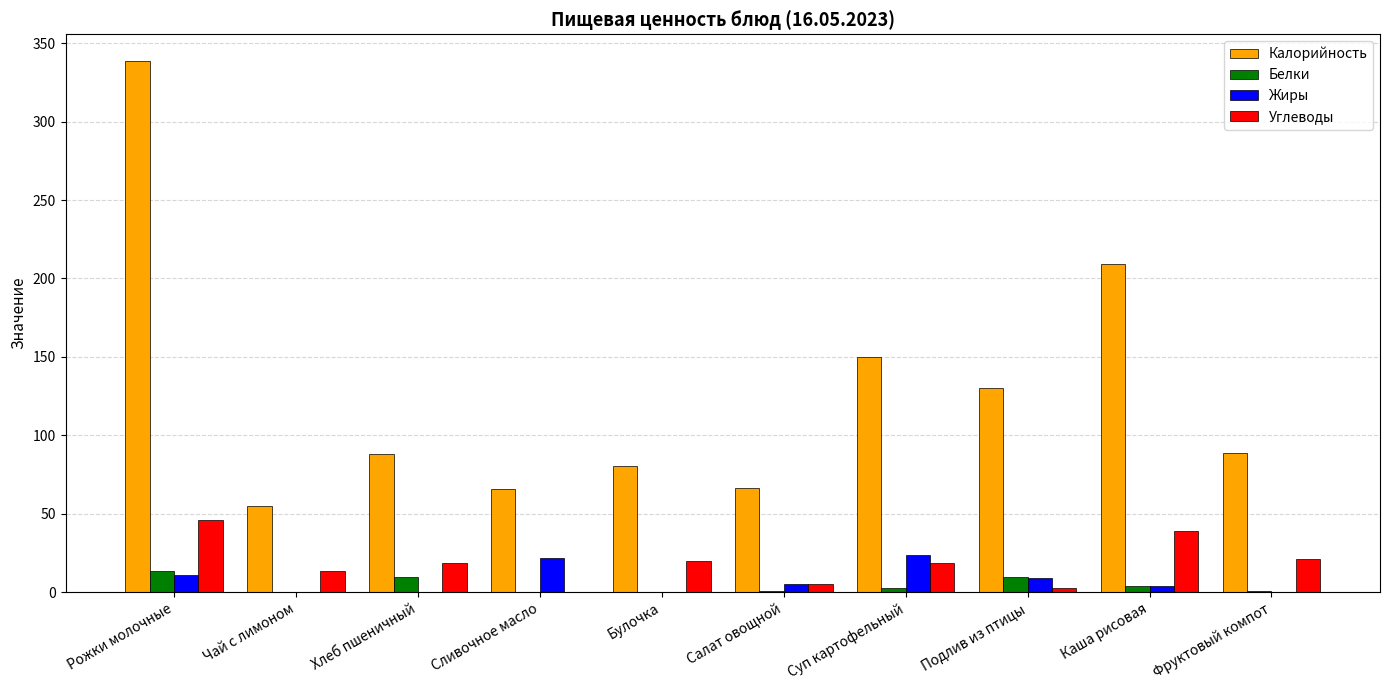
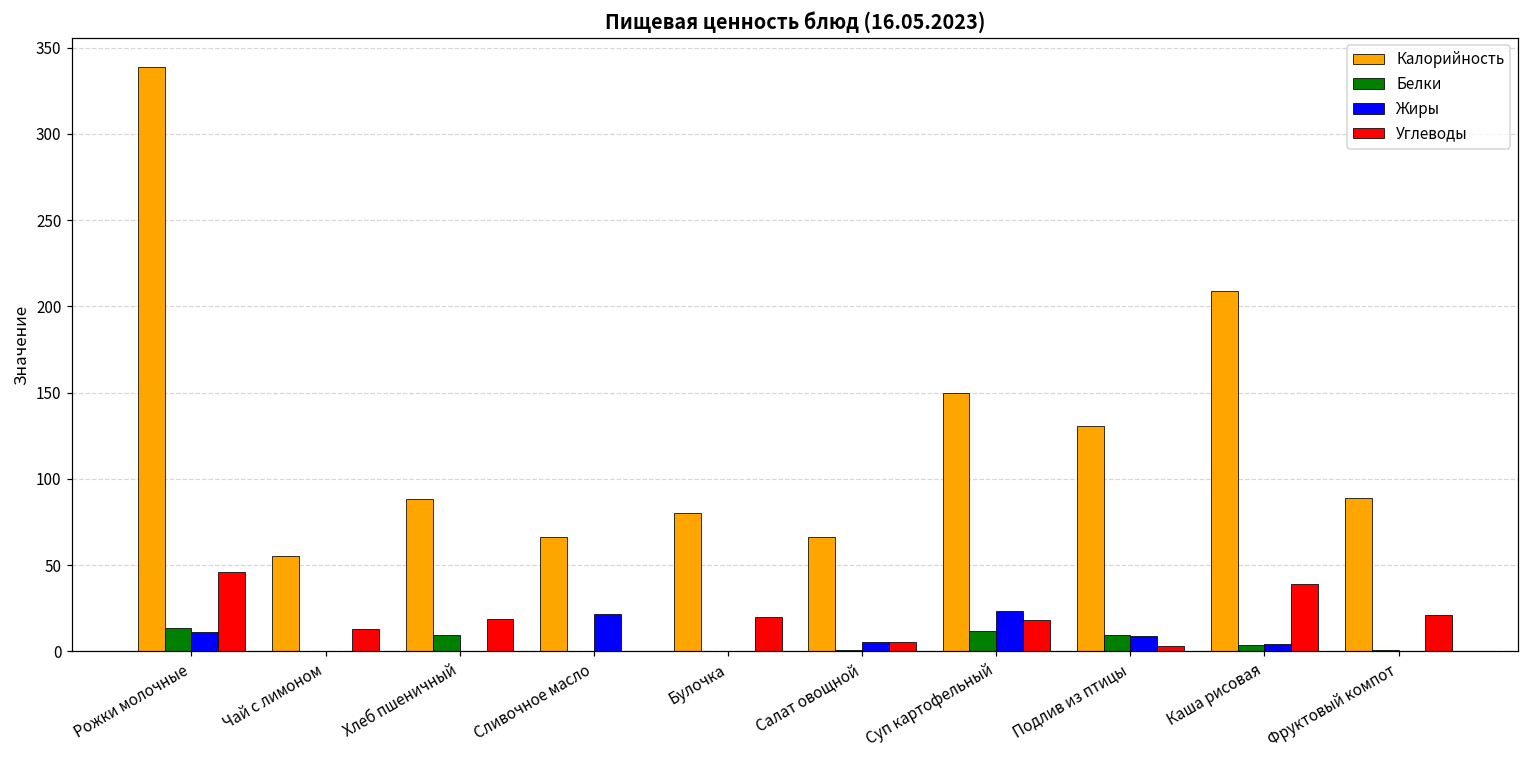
  {
    "Калорийность": {
      "Рожки молочные": 339,
      "Чай с лимоном": 55,
      "Хлеб пшеничный": 88,
      "Сливочное масло": 66,
      "Булочка": 80,
      "Салат овощной": 66,
      "Суп картофельный": 150,
      "Подлив из птицы": 130,
      "Каша рисовая": 209,
      "Фруктовый компот": 89
    },
    "Белки": {
      "Рожки молочные": 14,
      "Хлеб пшеничный": 9,
-     "Суп картофельный": 3,
+     "Суп картофельный": 12,
      "Подлив из птицы": 10,
      "Каша рисовая": 4
    },
    "Жиры": {
      "Рожки молочные": 11,
      "Сливочное масло": 21,
      "Булочка": 0,
      "Салат овощной": 5,
      "Суп картофельный": 24,
      "Подлив из птицы": 9,
      "Каша рисовая": 4
    },
    "Углеводы": {
      "Рожки молочные": 46,
      "Чай с лимоном": 13,
      "Хлеб пшеничный": 18,
      "Булочка": 20,
      "Салат овощной": 5,
      "Суп картофельный": 18,
      "Подлив из птицы": 3,
      "Каша рисовая": 39,
      "Фруктовый компот": 21
    }
  }
